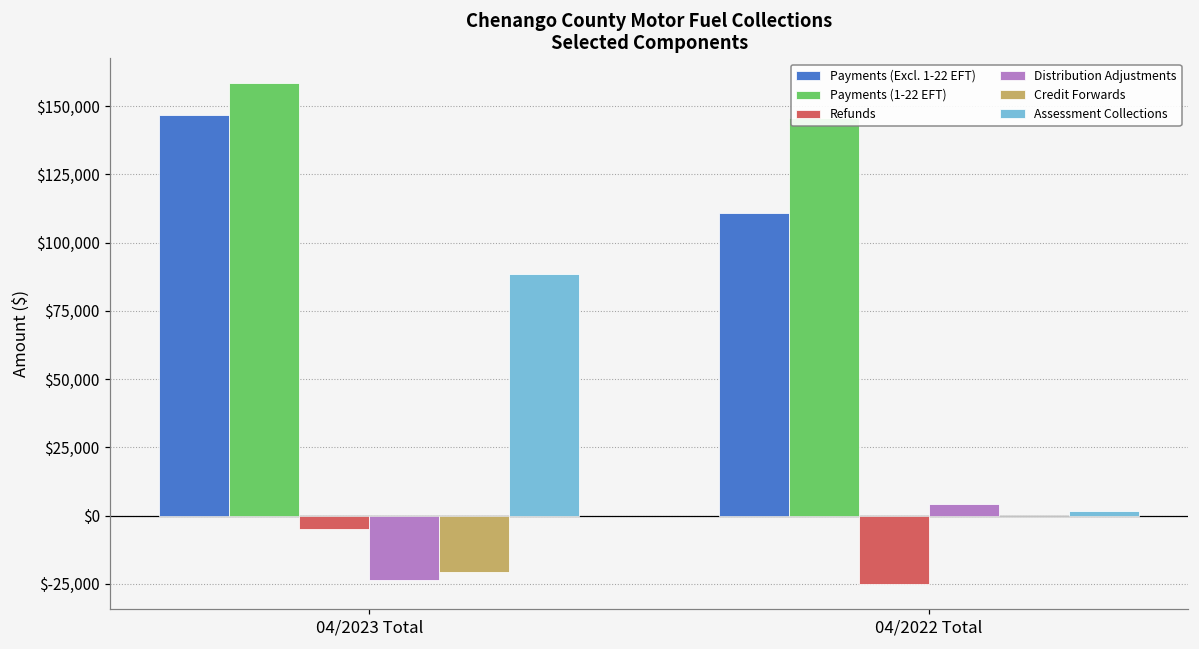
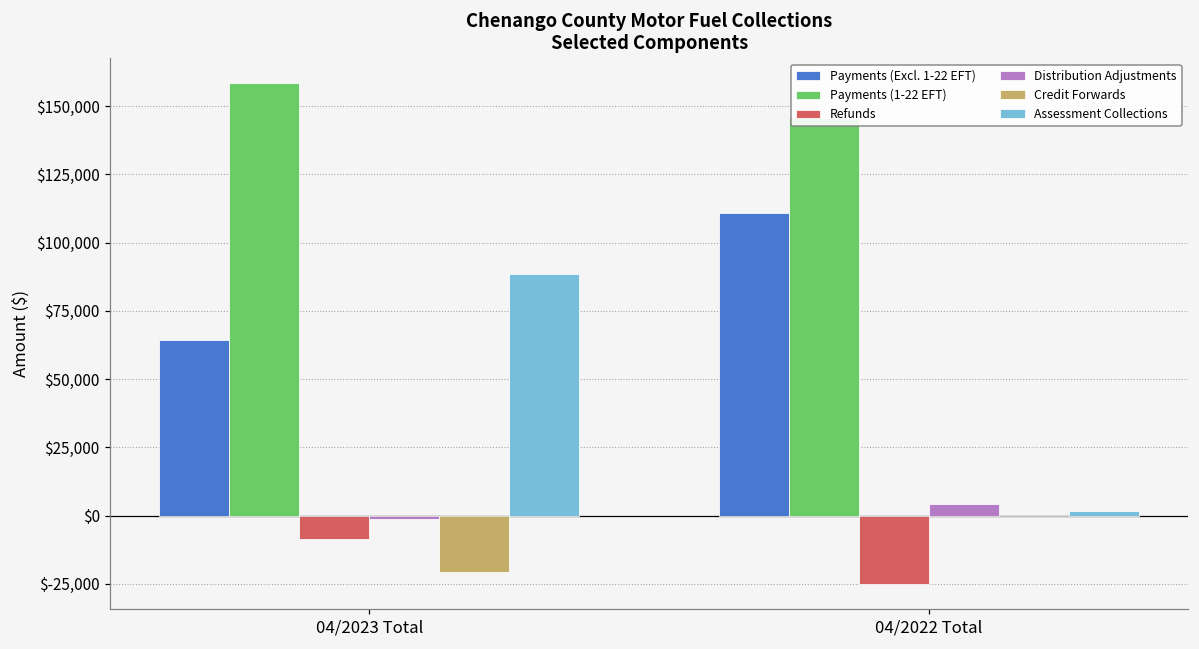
  {
    "Payments (Excl. 1-22 EFT)": {
-     "04/2023 Total": "$147,000",
+     "04/2023 Total": "$64,000",
      "04/2022 Total": "$111,000"
    },
    "Payments (1-22 EFT)": {
      "04/2023 Total": "$158,000"
    },
    "Refunds": {
-     "04/2023 Total": "$-5,000",
+     "04/2023 Total": "$-9,000",
      "04/2022 Total": "$-25,000"
    },
    "Distribution Adjustments": {
-     "04/2023 Total": "$-23,000",
+     "04/2023 Total": "$-1,000",
      "04/2022 Total": "$4,000"
    },
    "Credit Forwards": {
      "04/2023 Total": "$-20,000"
    },
    "Assessment Collections": {
      "04/2023 Total": "$89,000",
      "04/2022 Total": "$2,000"
    }
  }
